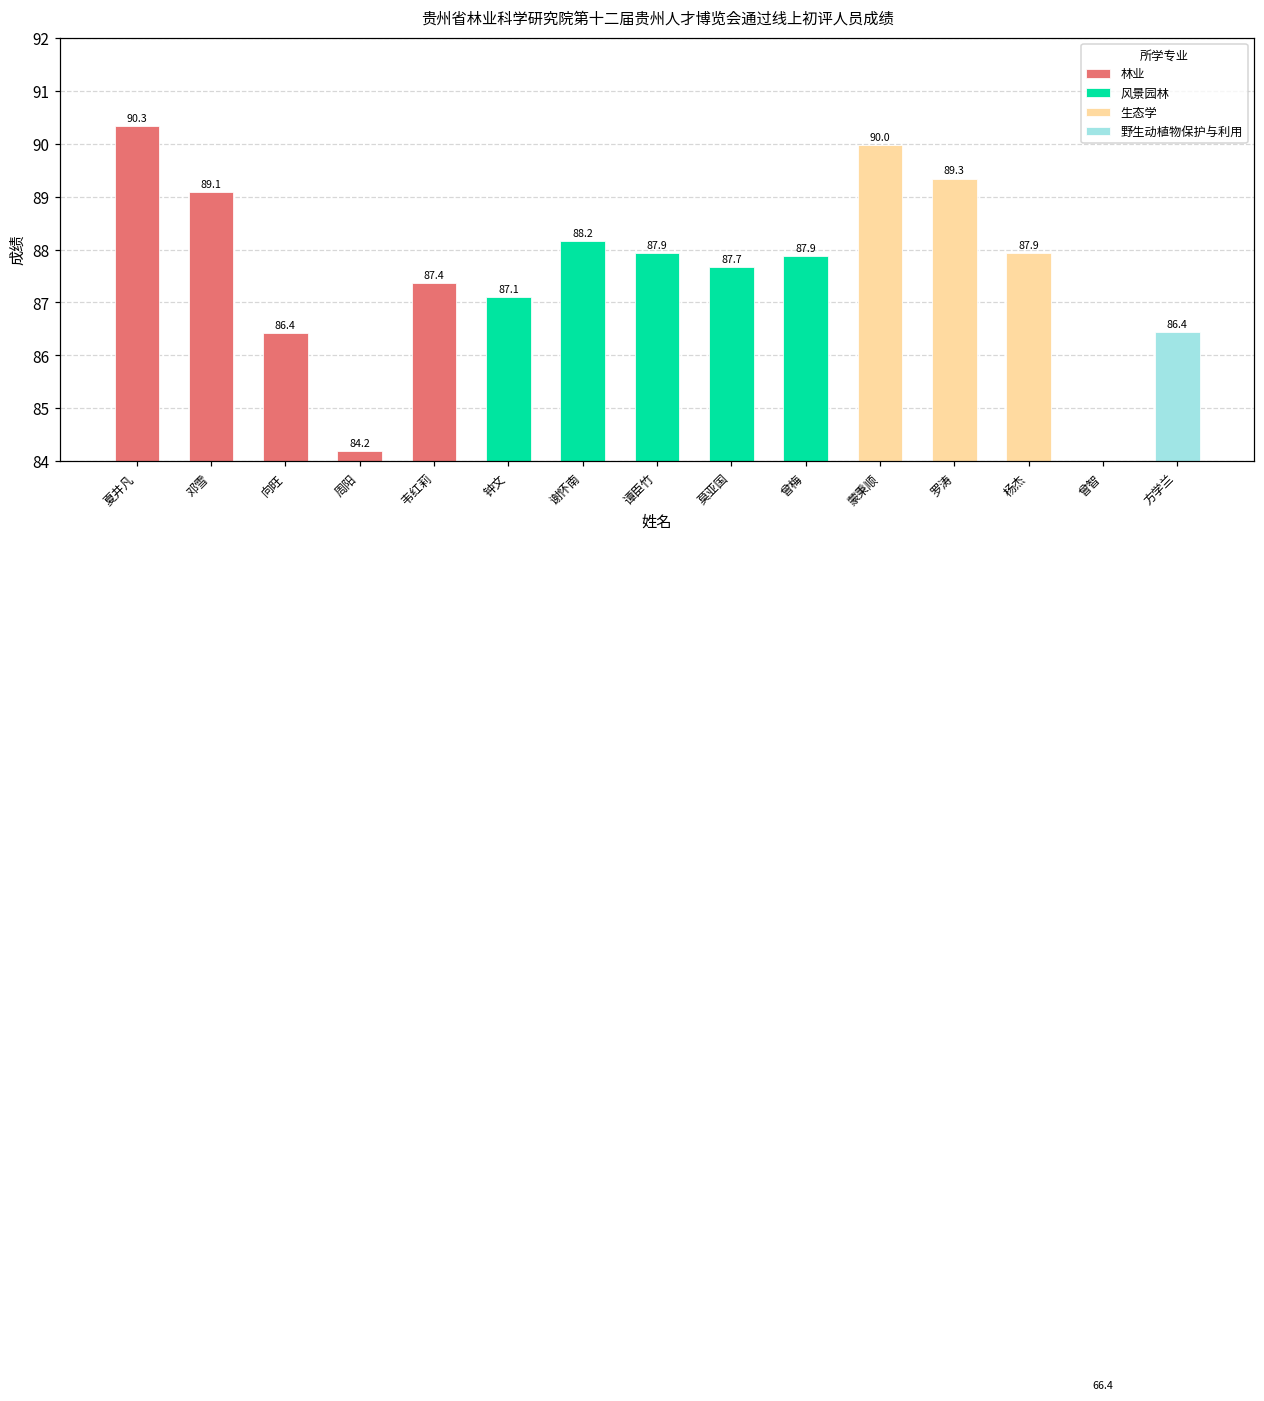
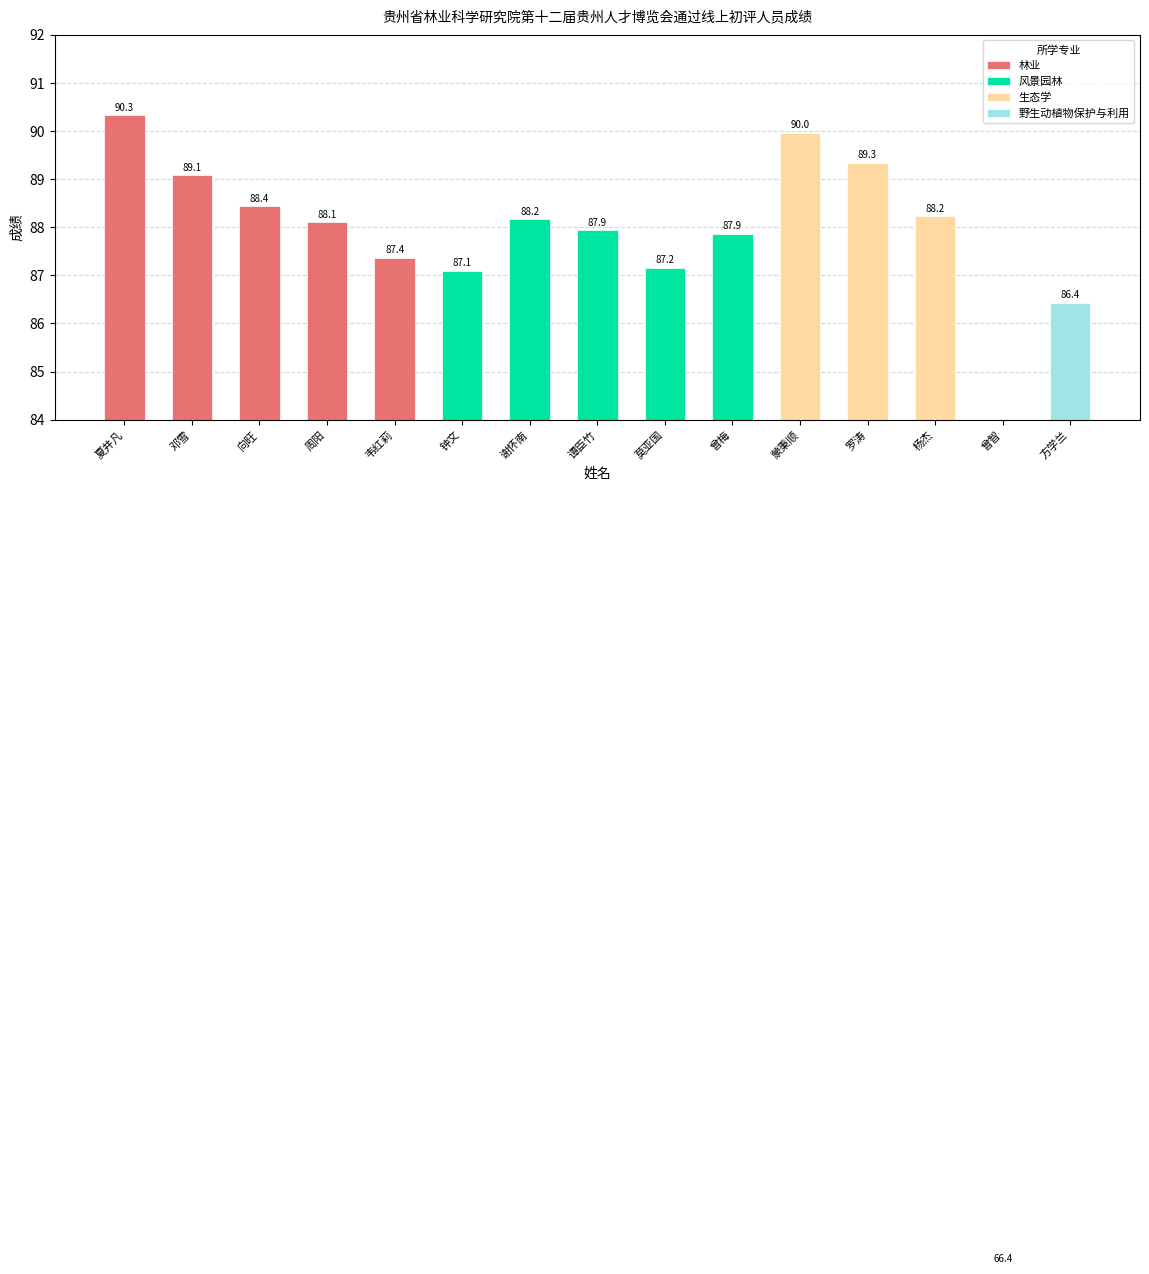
  {
    "夏井凡": 90.3,
    "邓雪": 89.1,
-   "向旺": 86.4,
-   "周阳": 84.2,
+   "向旺": 88.4,
+   "周阳": 88.1,
    "韦红莉": 87.4,
    "钟文": 87.1,
    "谢怀南": 88.2,
    "谭臣竹": 87.9,
-   "莫亚国": 87.7,
+   "莫亚国": 87.2,
    "曾梅": 87.9,
    "蒙秉顺": 90.0,
    "罗涛": 89.3,
-   "杨杰": 87.9,
+   "杨杰": 88.2,
    "方学兰": 86.4
  }
